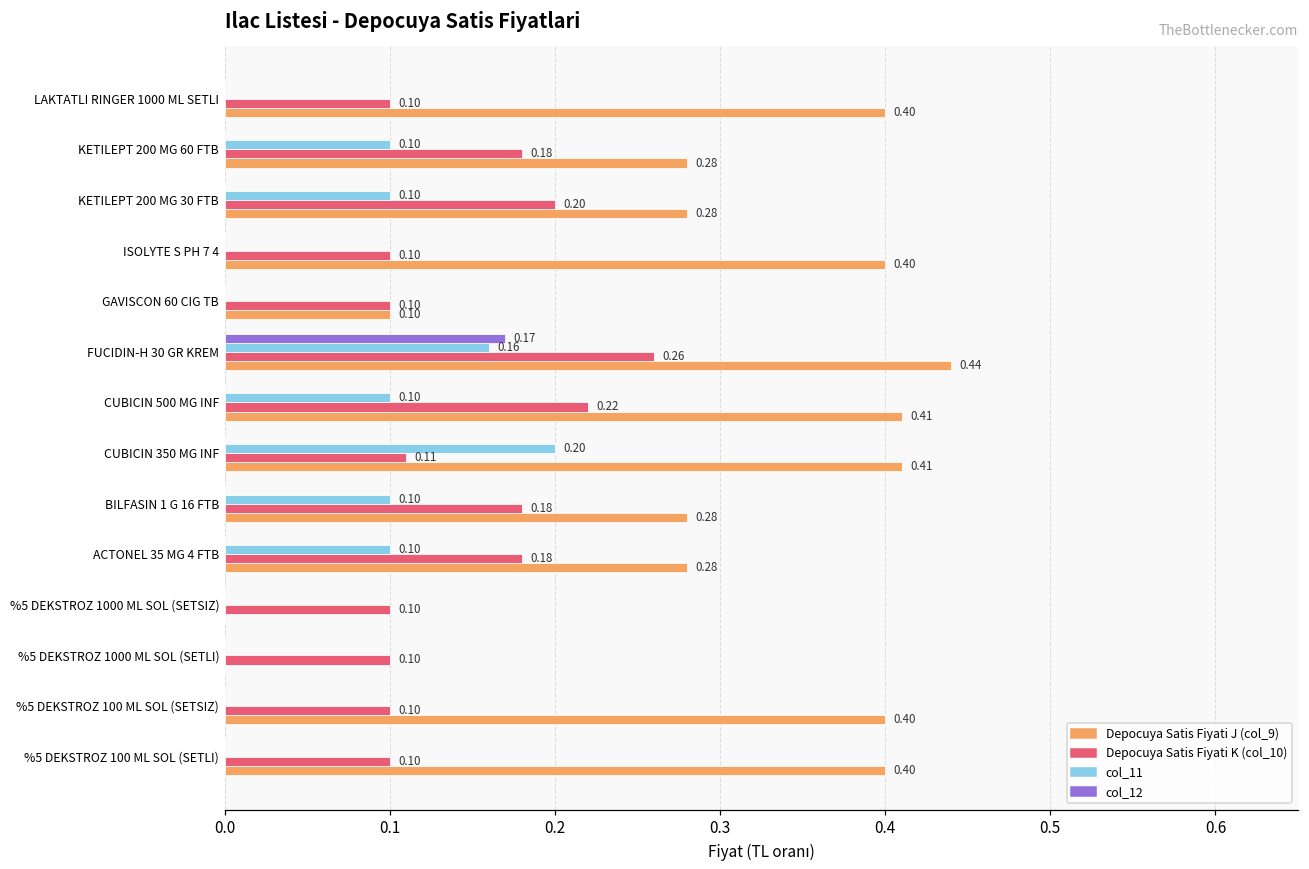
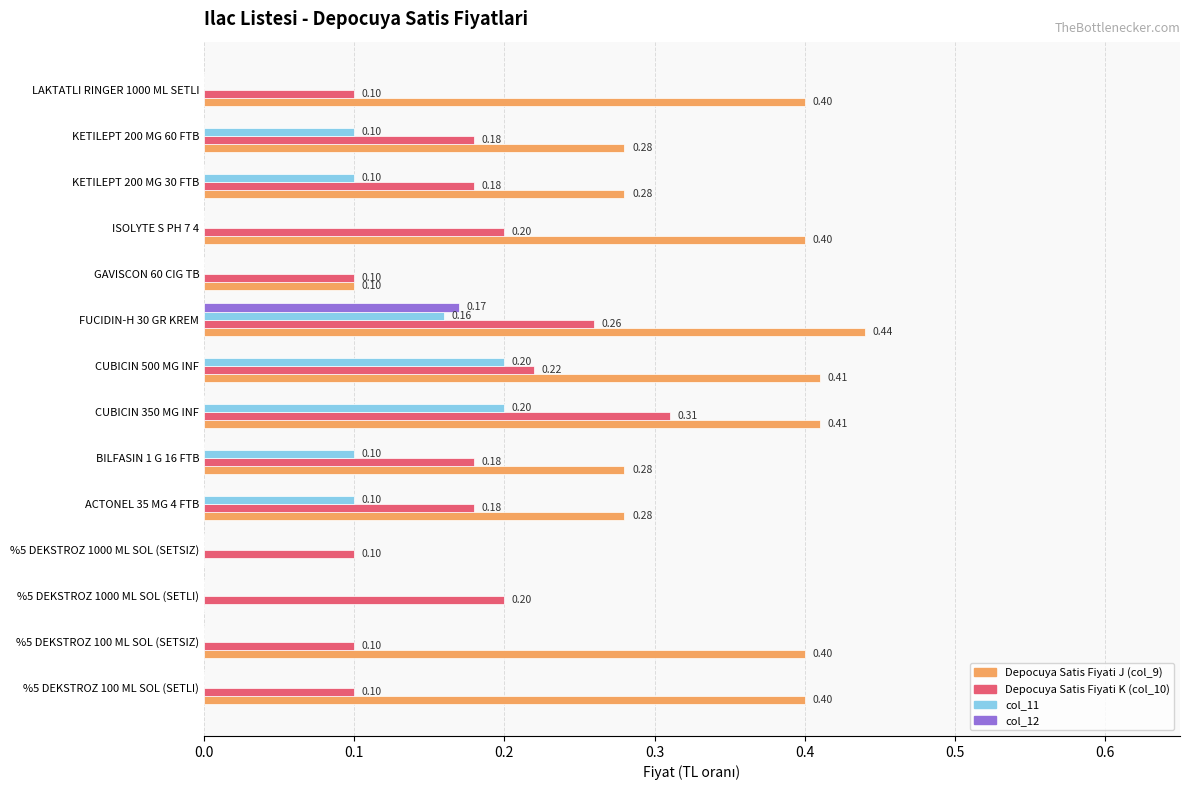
  {
    "Depocuya Satis Fiyati J (col_9)": {
      "LAKTATLI RINGER 1000 ML SETLI": 0.40,
      "KETILEPT 200 MG 60 FTB": 0.28,
      "KETILEPT 200 MG 30 FTB": 0.28,
      "ISOLYTE S PH 7 4": 0.40,
      "FUCIDIN-H 30 GR KREM": 0.44,
      "CUBICIN 500 MG INF": 0.41,
      "CUBICIN 350 MG INF": 0.41,
      "BILFASIN 1 G 16 FTB": 0.28,
      "ACTONEL 35 MG 4 FTB": 0.28,
      "%5 DEKSTROZ 100 ML SOL (SETSIZ)": 0.40,
      "%5 DEKSTROZ 100 ML SOL (SETLI)": 0.40
    },
    "Depocuya Satis Fiyati K (col_10)": {
      "LAKTATLI RINGER 1000 ML SETLI": 0.10,
      "KETILEPT 200 MG 60 FTB": 0.18,
-     "KETILEPT 200 MG 30 FTB": 0.20,
-     "ISOLYTE S PH 7 4": 0.10,
+     "KETILEPT 200 MG 30 FTB": 0.18,
+     "ISOLYTE S PH 7 4": 0.20,
      "FUCIDIN-H 30 GR KREM": 0.26,
      "CUBICIN 500 MG INF": 0.22,
-     "CUBICIN 350 MG INF": 0.11,
+     "CUBICIN 350 MG INF": 0.31,
      "BILFASIN 1 G 16 FTB": 0.18,
      "ACTONEL 35 MG 4 FTB": 0.18,
      "%5 DEKSTROZ 1000 ML SOL (SETSIZ)": 0.10,
-     "%5 DEKSTROZ 1000 ML SOL (SETLI)": 0.10,
+     "%5 DEKSTROZ 1000 ML SOL (SETLI)": 0.20,
      "%5 DEKSTROZ 100 ML SOL (SETSIZ)": 0.10,
      "%5 DEKSTROZ 100 ML SOL (SETLI)": 0.10
    },
    "col_11": {
      "KETILEPT 200 MG 60 FTB": 0.10,
      "KETILEPT 200 MG 30 FTB": 0.10,
      "FUCIDIN-H 30 GR KREM": 0.16,
-     "CUBICIN 500 MG INF": 0.10,
+     "CUBICIN 500 MG INF": 0.20,
      "CUBICIN 350 MG INF": 0.20,
      "BILFASIN 1 G 16 FTB": 0.10,
      "ACTONEL 35 MG 4 FTB": 0.10
    },
    "col_12": {
      "FUCIDIN-H 30 GR KREM": 0.17
    }
  }
